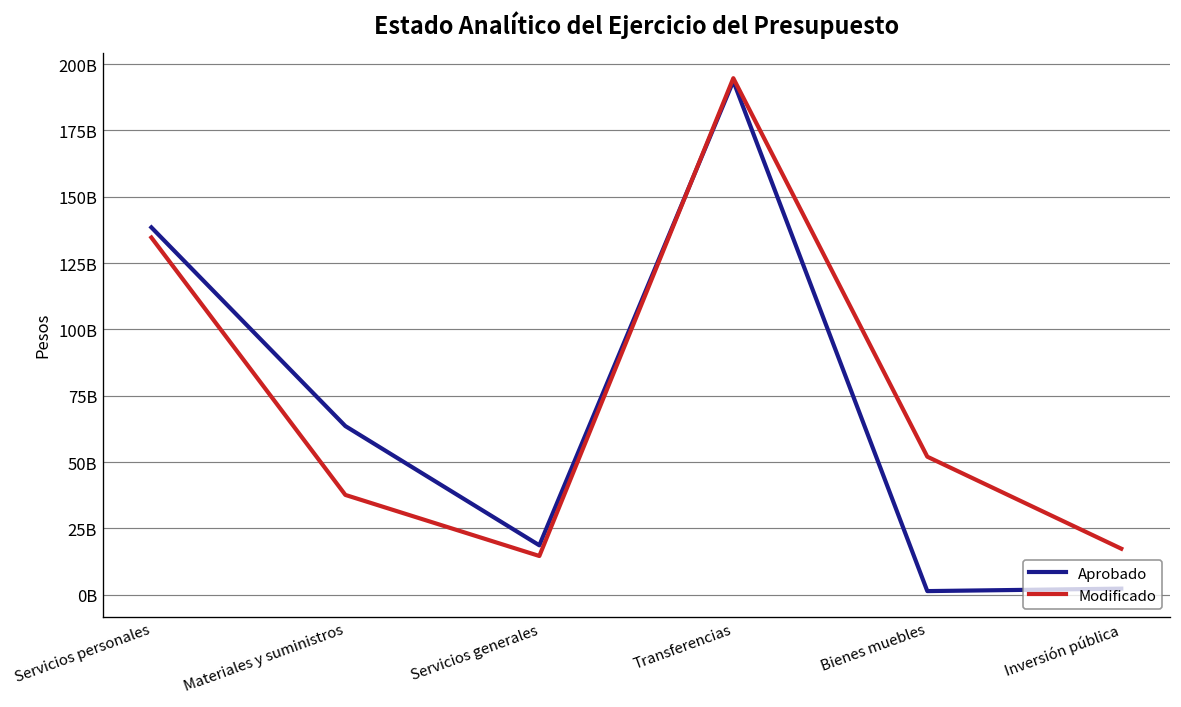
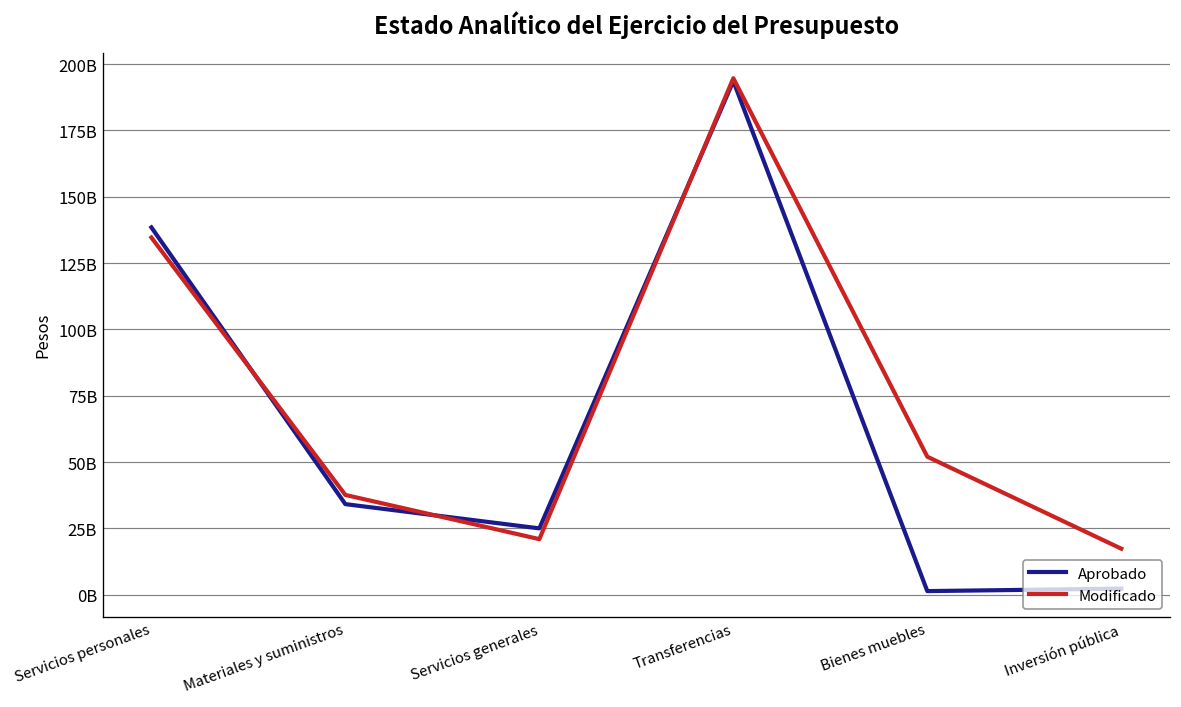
  {
    "Aprobado": {
      "Servicios personales": 138000000000,
-     "Materiales y suministros": 64000000000,
-     "Servicios generales": 19000000000,
+     "Materiales y suministros": 34000000000,
+     "Servicios generales": 25000000000,
      "Bienes muebles": 1000000000
    },
    "Modificado": {
      "Servicios personales": 135000000000,
      "Materiales y suministros": 38000000000,
-     "Servicios generales": 15000000000,
+     "Servicios generales": 21000000000,
      "Bienes muebles": 52000000000,
      "Inversión pública": 17000000000
    }
  }
